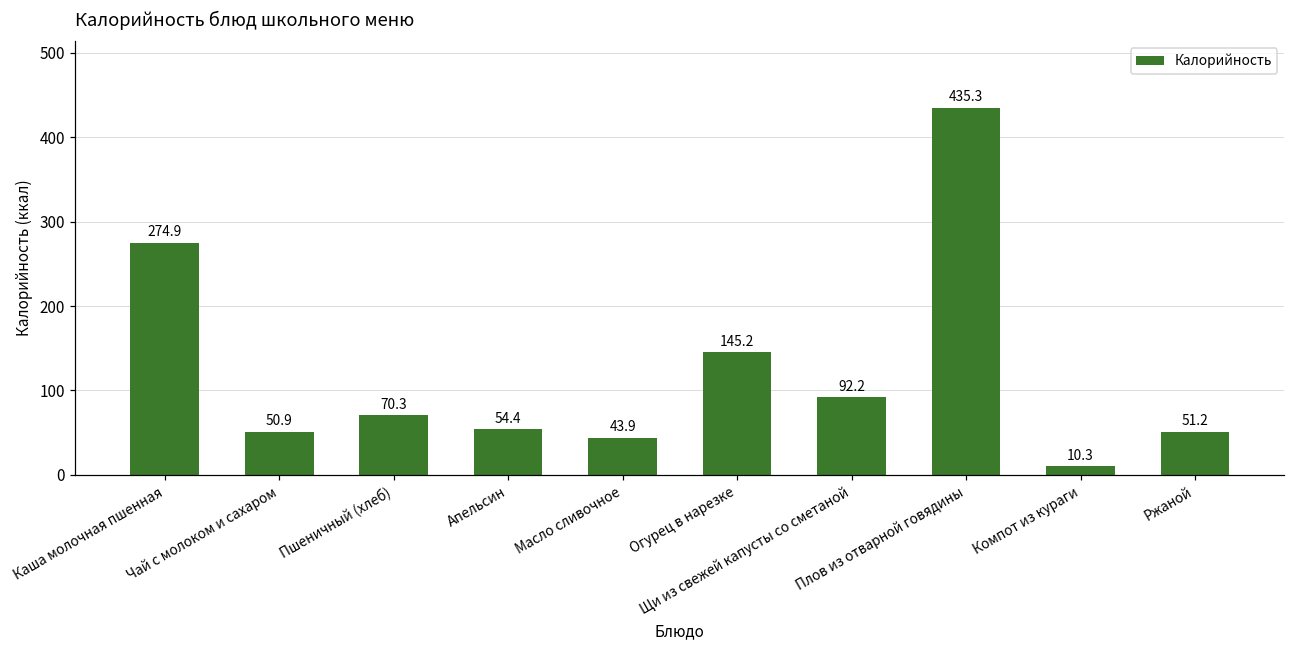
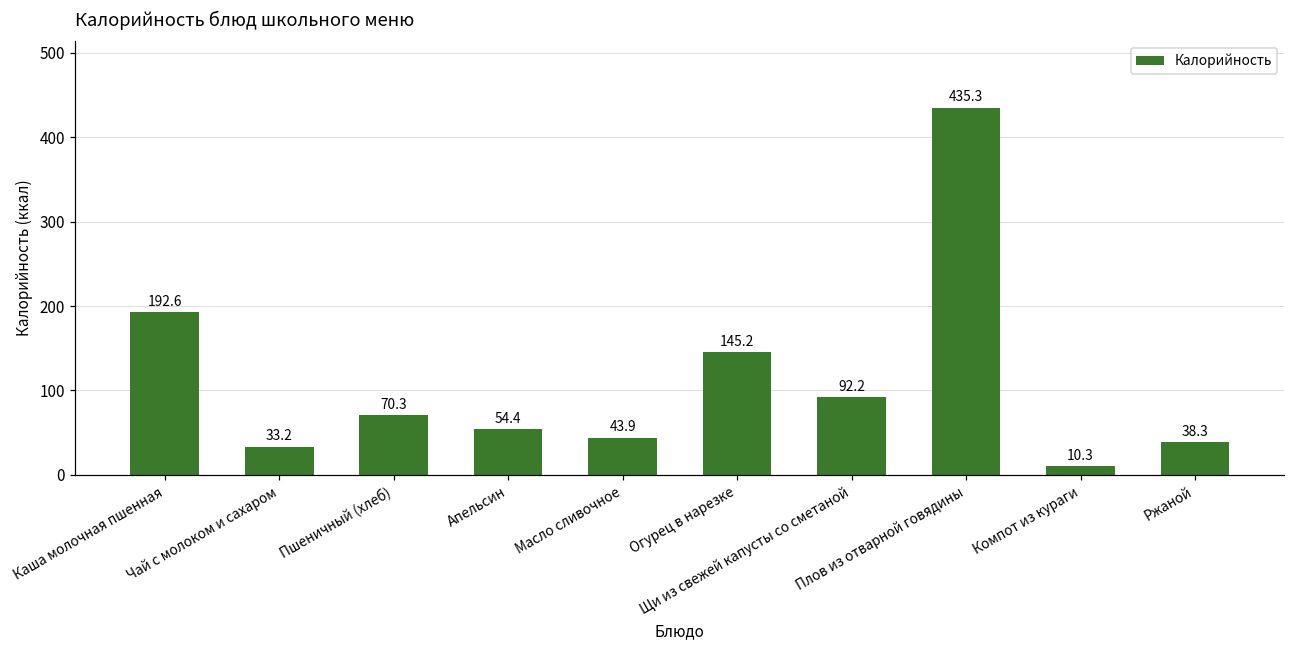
  {
-   "Каша молочная пшенная": 274.9,
-   "Чай с молоком и сахаром": 50.9,
+   "Каша молочная пшенная": 192.6,
+   "Чай с молоком и сахаром": 33.2,
    "Пшеничный (хлеб)": 70.3,
    "Апельсин": 54.4,
    "Масло сливочное": 43.9,
    "Огурец в нарезке": 145.2,
    "Щи из свежей капусты со сметаной": 92.2,
    "Плов из отварной говядины": 435.3,
    "Компот из кураги": 10.3,
-   "Ржаной": 51.2
+   "Ржаной": 38.3
  }
